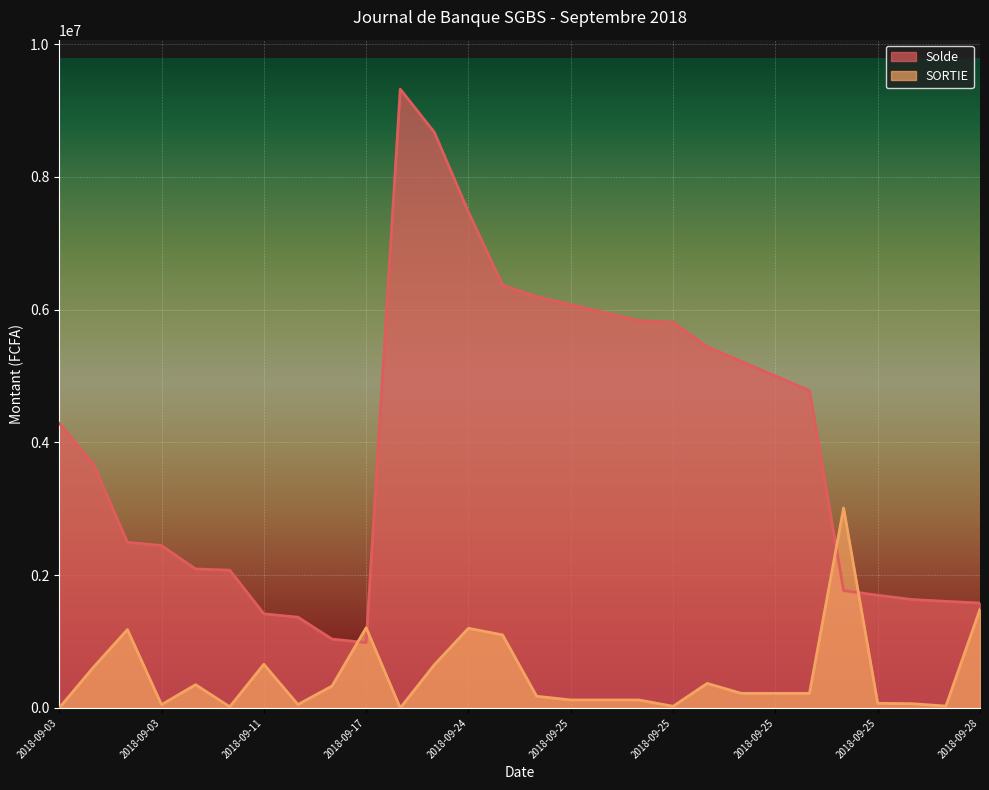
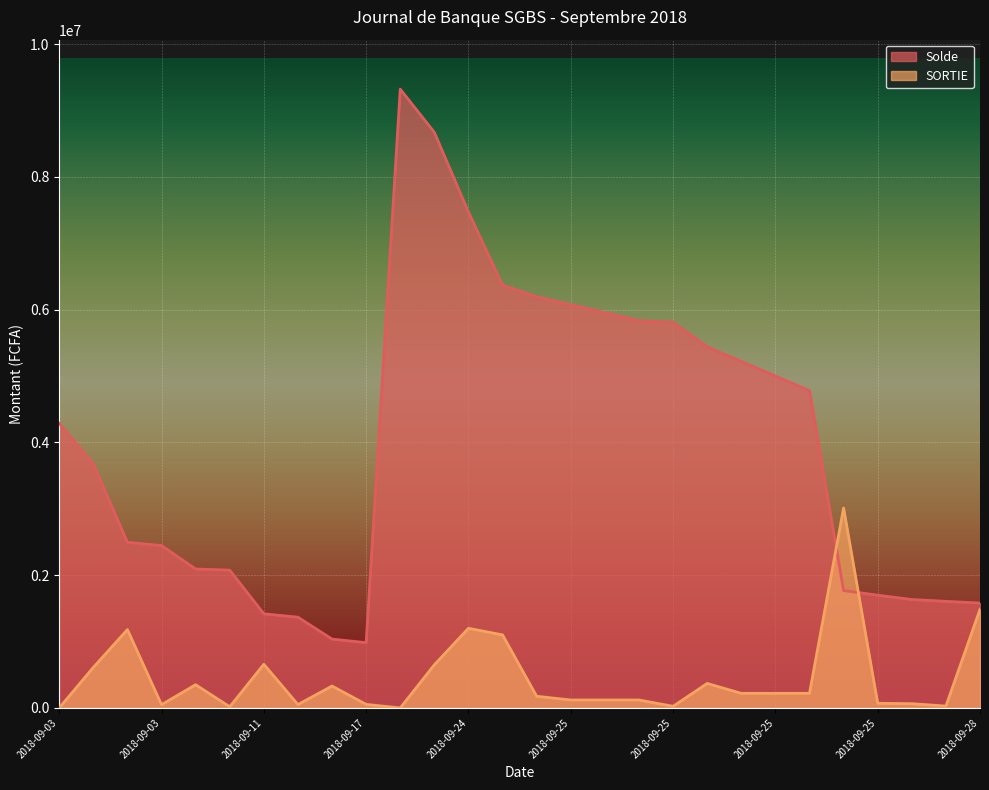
  {
    "Solde": {
      "2018-09-17": 1000000,
      "2018-09-28": 1600000
    },
    "SORTIE": {
-     "2018-09-17": 1200000,
+     "2018-09-17": 100000,
      "2018-09-28": 1500000
    }
  }
